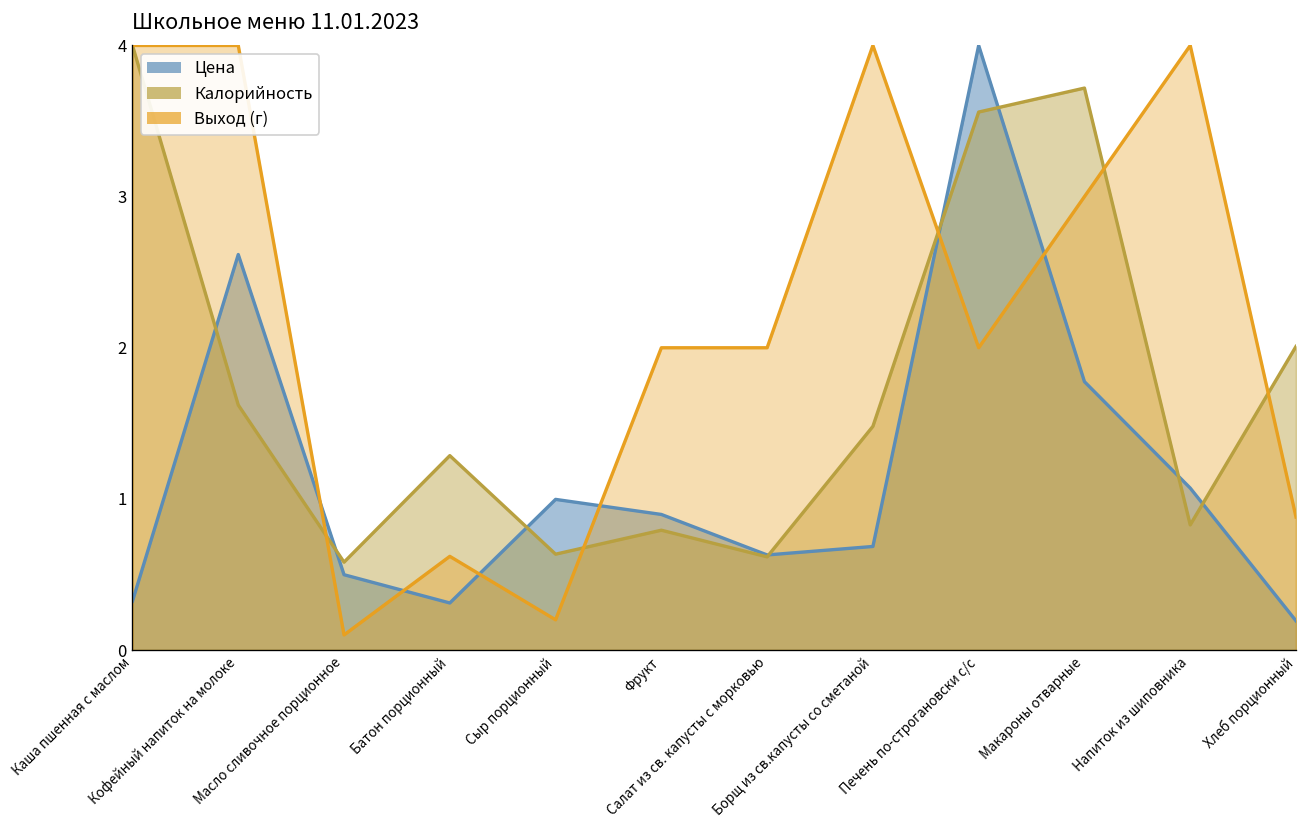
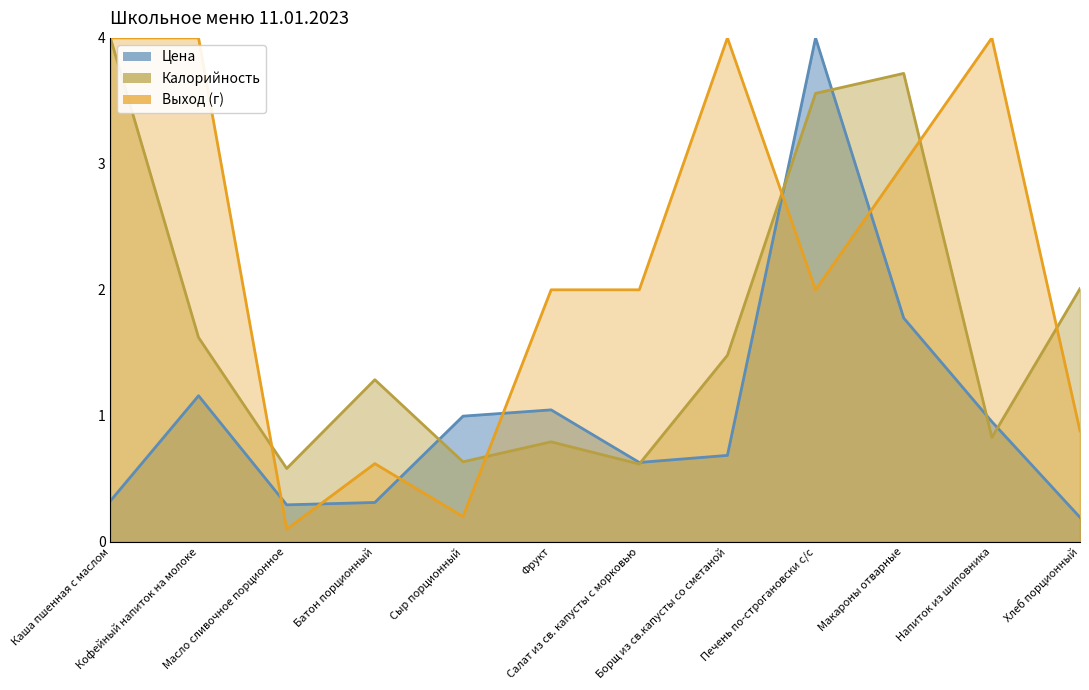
  {
    "Цена": {
      "Каша пшенная с маслом": 0.32,
-     "Кофейный напиток на молоке": 2.62,
-     "Масло сливочное порционное": 0.50,
+     "Кофейный напиток на молоке": 1.16,
+     "Масло сливочное порционное": 0.29,
      "Батон порционный": 0.31,
      "Сыр порционный": 1.00,
-     "Фрукт": 0.90,
+     "Фрукт": 1.05,
      "Борщ из св.капусты со сметаной": 0.69,
      "Печень по-строгановски с/с": 4.00,
      "Макароны отварные": 1.78,
-     "Напиток из шиповника": 1.07,
+     "Напиток из шиповника": 0.95,
      "Хлеб порционный": 0.19
    }
  }
